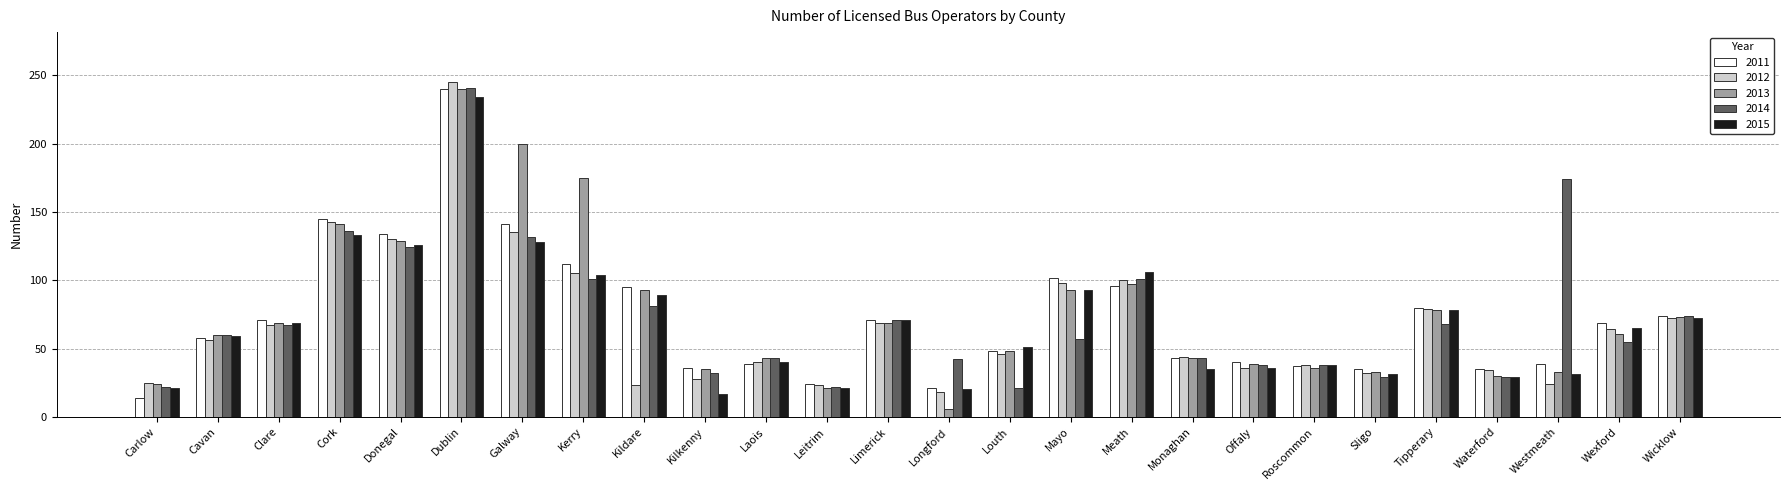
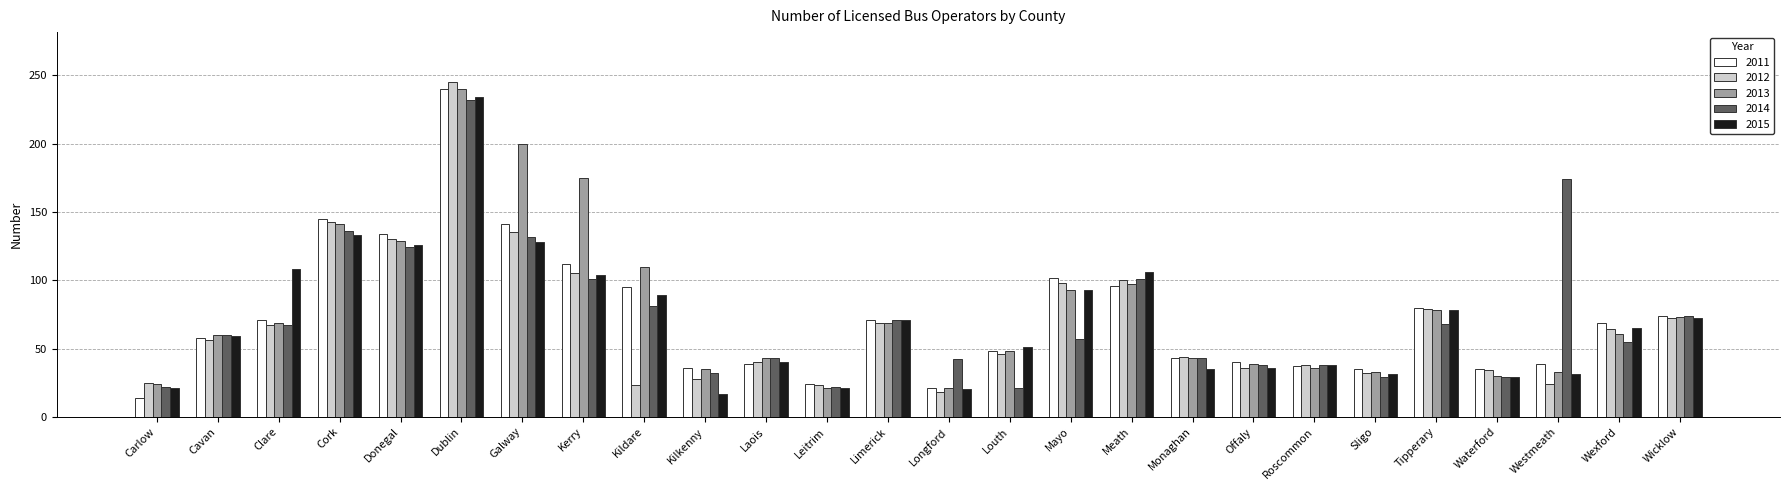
  {
    "2011": {
      "Carlow": 14,
      "Cavan": 58,
      "Clare": 71,
      "Cork": 145,
      "Donegal": 134,
      "Dublin": 240,
      "Galway": 141,
      "Kerry": 112,
      "Kildare": 95,
      "Kilkenny": 36,
      "Laois": 39,
      "Leitrim": 24,
      "Limerick": 71,
      "Longford": 21,
      "Louth": 48,
      "Mayo": 102,
      "Meath": 96,
      "Monaghan": 43,
      "Offaly": 40,
      "Roscommon": 37,
      "Sligo": 35,
      "Tipperary": 80,
      "Waterford": 35,
      "Westmeath": 39,
      "Wexford": 69,
      "Wicklow": 74
    },
    "2012": {
      "Carlow": 25,
      "Cavan": 56,
      "Clare": 67,
      "Cork": 143,
      "Donegal": 130,
      "Dublin": 245,
      "Galway": 135,
      "Kerry": 105,
      "Kildare": 23,
      "Kilkenny": 28,
      "Laois": 40,
      "Leitrim": 23,
      "Limerick": 69,
      "Longford": 18,
      "Louth": 46,
      "Mayo": 98,
      "Meath": 100,
      "Monaghan": 44,
      "Offaly": 36,
      "Roscommon": 38,
      "Sligo": 32,
      "Tipperary": 79,
      "Waterford": 34,
      "Westmeath": 24,
      "Wexford": 64,
      "Wicklow": 72
    },
    "2013": {
      "Carlow": 24,
      "Cavan": 60,
      "Clare": 69,
      "Cork": 141,
      "Donegal": 129,
      "Dublin": 240,
      "Galway": 200,
      "Kerry": 175,
-     "Kildare": 93,
+     "Kildare": 110,
      "Kilkenny": 35,
      "Laois": 43,
      "Leitrim": 21,
      "Limerick": 69,
-     "Longford": 6,
+     "Longford": 21,
      "Louth": 48,
      "Mayo": 93,
      "Meath": 97,
      "Monaghan": 43,
      "Offaly": 39,
      "Roscommon": 36,
      "Sligo": 33,
      "Tipperary": 78,
      "Waterford": 30,
      "Westmeath": 33,
      "Wexford": 61,
      "Wicklow": 73
    },
    "2014": {
      "Carlow": 22,
      "Cavan": 60,
      "Clare": 67,
      "Cork": 136,
      "Donegal": 124,
-     "Dublin": 241,
+     "Dublin": 232,
      "Galway": 132,
      "Kerry": 101,
      "Kildare": 81,
      "Kilkenny": 32,
      "Laois": 43,
      "Leitrim": 22,
      "Limerick": 71,
      "Longford": 42,
      "Louth": 21,
      "Mayo": 57,
      "Meath": 101,
      "Monaghan": 43,
      "Offaly": 38,
      "Roscommon": 38,
      "Sligo": 29,
      "Tipperary": 68,
      "Waterford": 29,
      "Westmeath": 174,
      "Wexford": 55,
      "Wicklow": 74
    },
    "2015": {
      "Carlow": 21,
      "Cavan": 59,
-     "Clare": 69,
+     "Clare": 108,
      "Cork": 133,
      "Donegal": 126,
      "Dublin": 234,
      "Galway": 128,
      "Kerry": 104,
      "Kildare": 89,
      "Kilkenny": 17,
      "Laois": 40,
      "Leitrim": 21,
      "Limerick": 71,
      "Longford": 20,
      "Louth": 51,
      "Mayo": 93,
      "Meath": 106,
      "Monaghan": 35,
      "Offaly": 36,
      "Roscommon": 38,
      "Sligo": 31,
      "Tipperary": 78,
      "Waterford": 29,
      "Westmeath": 31,
      "Wexford": 65,
      "Wicklow": 72
    }
  }
